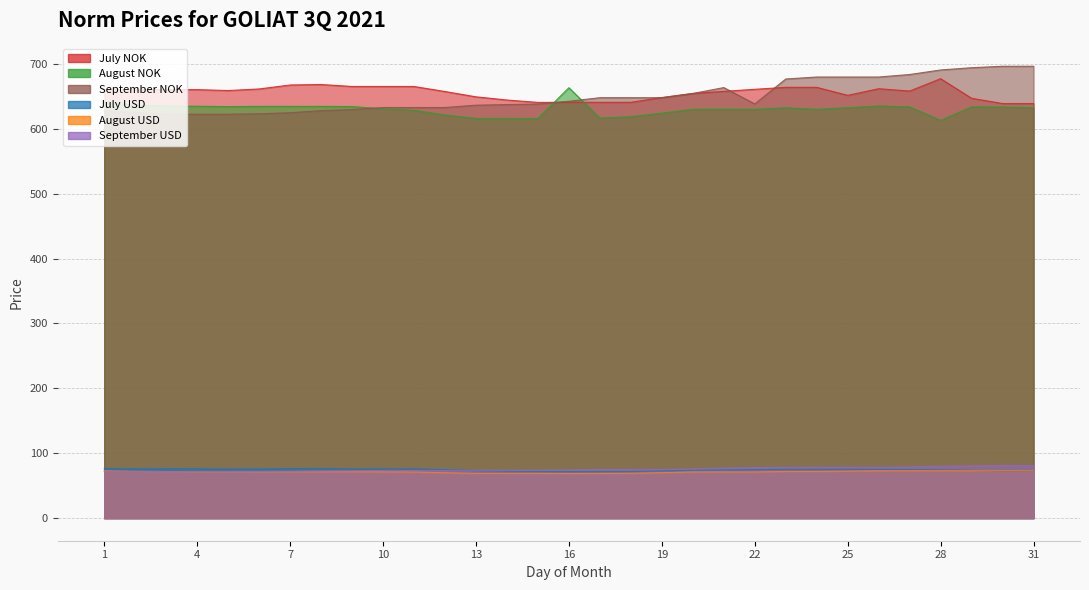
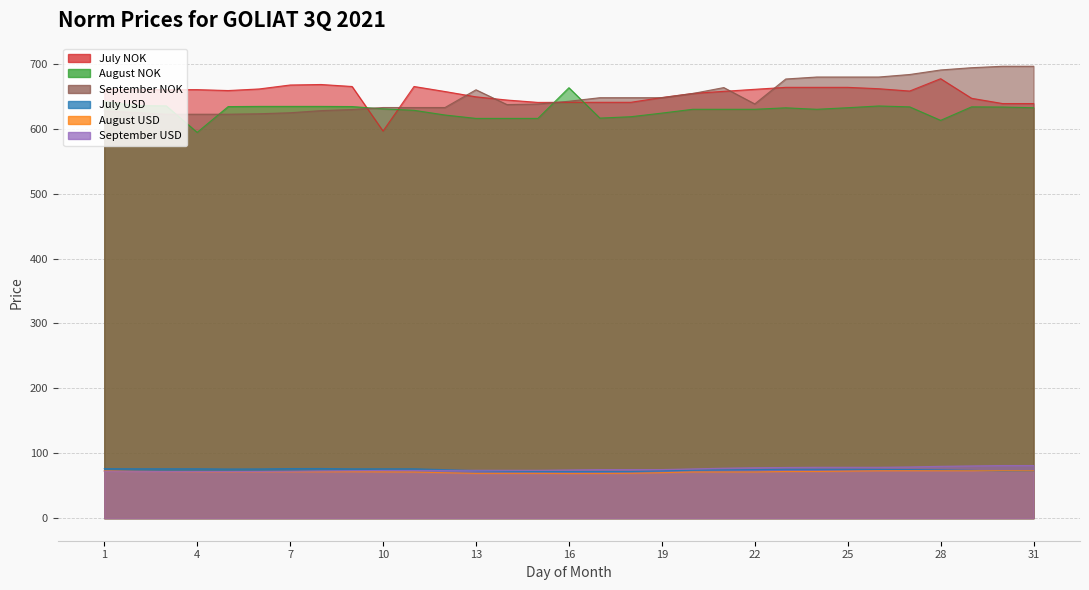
  {
    "July NOK": {
      "4": 660,
      "7": 670,
-     "10": 670,
+     "10": 600,
      "13": 650,
      "22": 660,
-     "25": 650,
+     "25": 660,
      "28": 680,
      "31": 640
    },
    "August NOK": {
-     "4": 630,
+     "4": 590,
      "7": 630,
      "13": 620,
      "16": 660,
      "19": 620,
      "22": 630,
      "25": 630,
      "28": 610,
      "31": 630
    },
    "September NOK": {
      "4": 620,
      "7": 620,
-     "13": 640,
+     "13": 660,
      "22": 640,
      "25": 680,
      "28": 690,
      "31": 700
    },
    "July USD": {
      "4": 80,
      "7": 80
    },
    "August USD": {
      "13": 70
    },
    "September USD": {
      "28": 80,
      "31": 80
    }
  }
